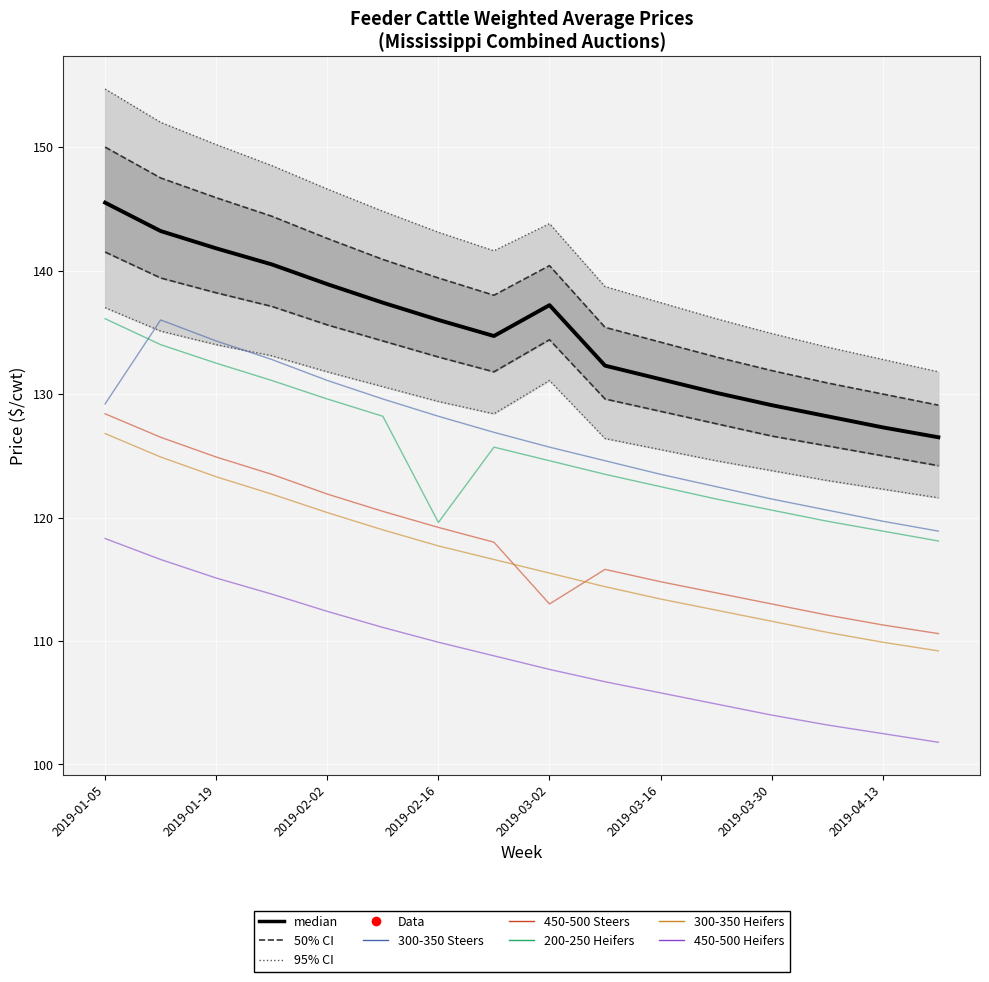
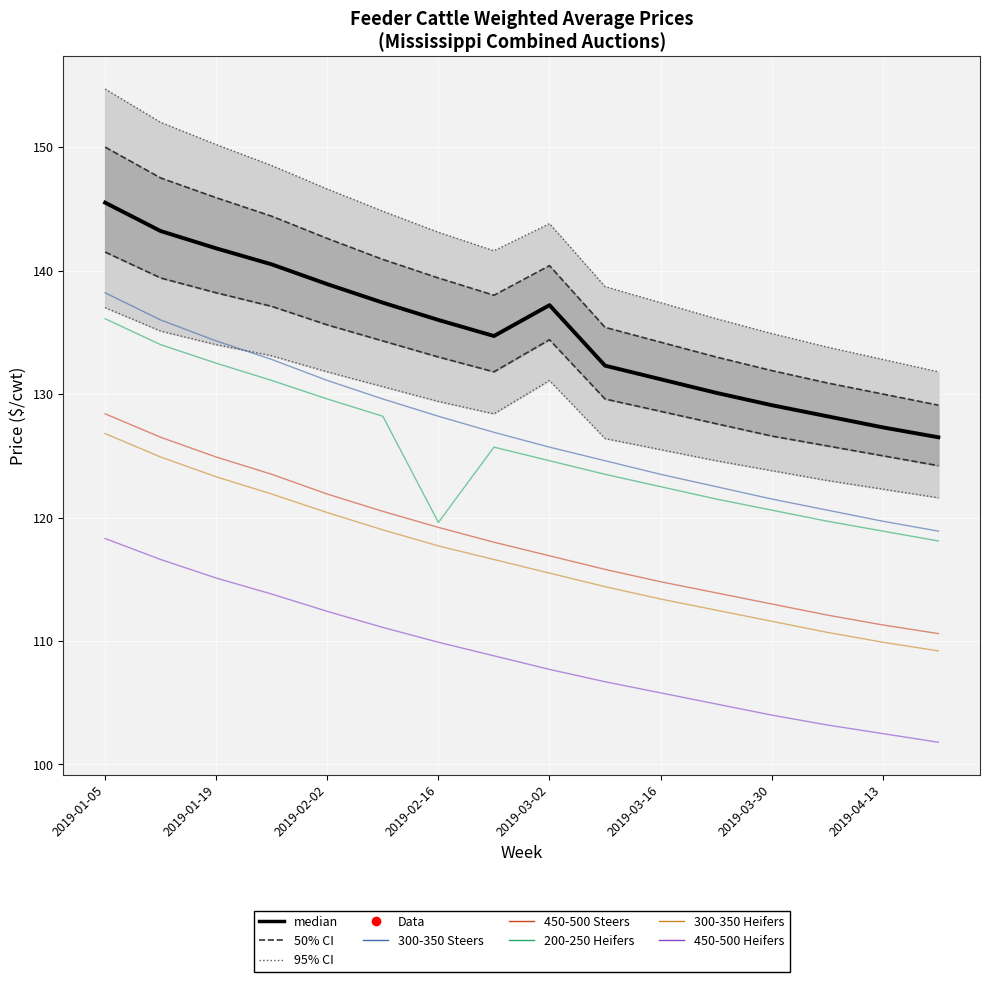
  {
    "median": {
      "2019-01-05": 145.5,
      "2019-01-19": 141.8,
      "2019-02-02": 138.9,
      "2019-02-16": 136.0,
      "2019-03-02": 137.2,
      "2019-03-16": 131.2,
      "2019-03-30": 129.1,
      "2019-04-13": 127.3
    },
    "300-350 Steers": {
-     "2019-01-05": 129.2,
+     "2019-01-05": 138.2,
      "2019-01-19": 134.3,
      "2019-02-02": 131.1,
      "2019-02-16": 128.2,
      "2019-03-02": 125.7,
      "2019-03-16": 123.5,
      "2019-03-30": 121.5,
      "2019-04-13": 119.7
    },
    "450-500 Steers": {
      "2019-01-05": 128.4,
      "2019-01-19": 124.9,
      "2019-02-02": 121.9,
      "2019-02-16": 119.2,
-     "2019-03-02": 113.0,
+     "2019-03-02": 116.9,
      "2019-03-16": 114.8,
      "2019-03-30": 113.0,
      "2019-04-13": 111.3
    },
    "200-250 Heifers": {
      "2019-01-05": 136.1,
      "2019-01-19": 132.5,
      "2019-02-02": 129.6,
      "2019-02-16": 119.6,
      "2019-03-02": 124.6,
      "2019-03-16": 122.5,
      "2019-03-30": 120.6,
      "2019-04-13": 118.9
    },
    "300-350 Heifers": {
      "2019-01-05": 126.8,
      "2019-01-19": 123.3,
      "2019-02-02": 120.4,
      "2019-02-16": 117.7,
      "2019-03-02": 115.5,
      "2019-03-16": 113.4,
      "2019-03-30": 111.6,
      "2019-04-13": 109.9
    },
    "450-500 Heifers": {
      "2019-01-05": 118.3,
      "2019-01-19": 115.1,
      "2019-02-02": 112.4,
      "2019-02-16": 109.9,
      "2019-03-02": 107.7,
      "2019-03-16": 105.8,
      "2019-03-30": 104.0,
      "2019-04-13": 102.5
    }
  }
